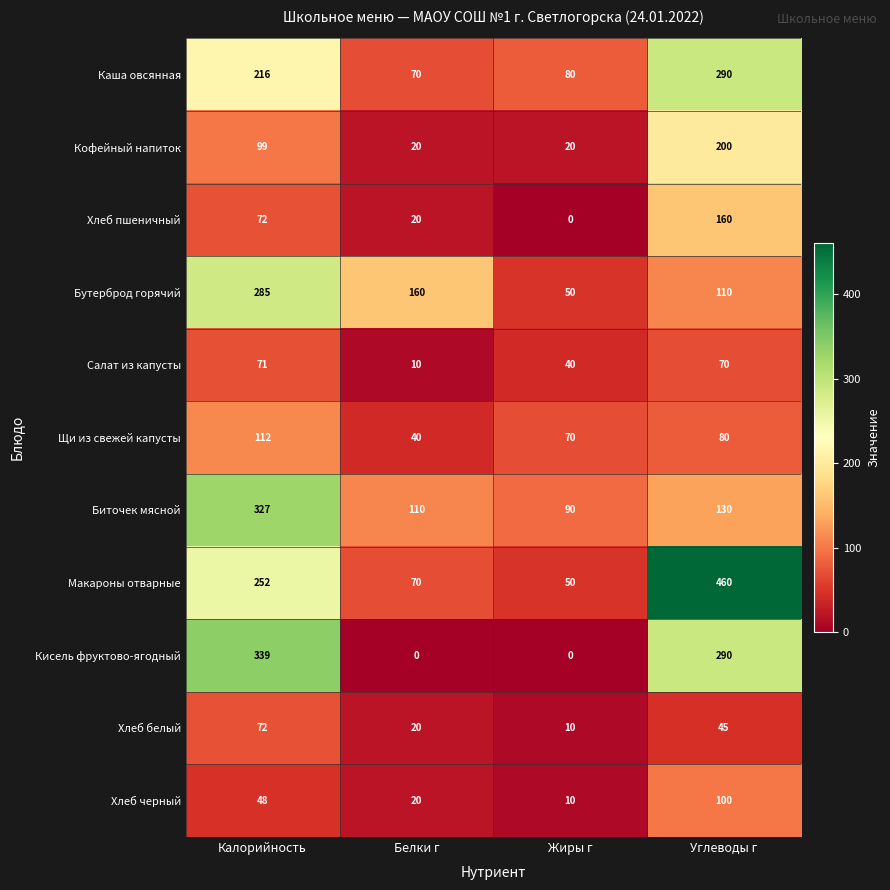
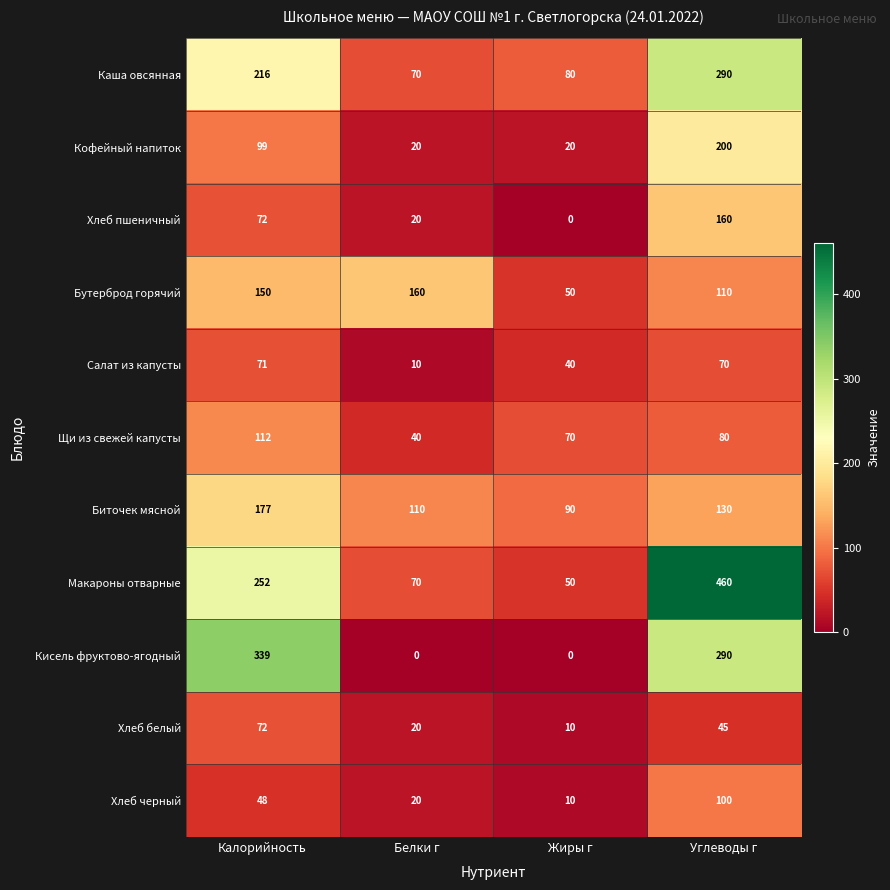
  {
    "Каша овсянная": {
      "Калорийность": 216,
      "Белки г": 70,
      "Жиры г": 80,
      "Углеводы г": 290
    },
    "Кофейный напиток": {
      "Калорийность": 99,
      "Белки г": 20,
      "Жиры г": 20,
      "Углеводы г": 200
    },
    "Хлеб пшеничный": {
      "Калорийность": 72,
      "Белки г": 20,
      "Жиры г": 0,
      "Углеводы г": 160
    },
    "Бутерброд горячий": {
-     "Калорийность": 285,
+     "Калорийность": 150,
      "Белки г": 160,
      "Жиры г": 50,
      "Углеводы г": 110
    },
    "Салат из капусты": {
      "Калорийность": 71,
      "Белки г": 10,
      "Жиры г": 40,
      "Углеводы г": 70
    },
    "Щи из свежей капусты": {
      "Калорийность": 112,
      "Белки г": 40,
      "Жиры г": 70,
      "Углеводы г": 80
    },
    "Биточек мясной": {
-     "Калорийность": 327,
+     "Калорийность": 177,
      "Белки г": 110,
      "Жиры г": 90,
      "Углеводы г": 130
    },
    "Макароны отварные": {
      "Калорийность": 252,
      "Белки г": 70,
      "Жиры г": 50,
      "Углеводы г": 460
    },
    "Кисель фруктово-ягодный": {
      "Калорийность": 339,
      "Белки г": 0,
      "Жиры г": 0,
      "Углеводы г": 290
    },
    "Хлеб белый": {
      "Калорийность": 72,
      "Белки г": 20,
      "Жиры г": 10,
      "Углеводы г": 45
    },
    "Хлеб черный": {
      "Калорийность": 48,
      "Белки г": 20,
      "Жиры г": 10,
      "Углеводы г": 100
    }
  }
